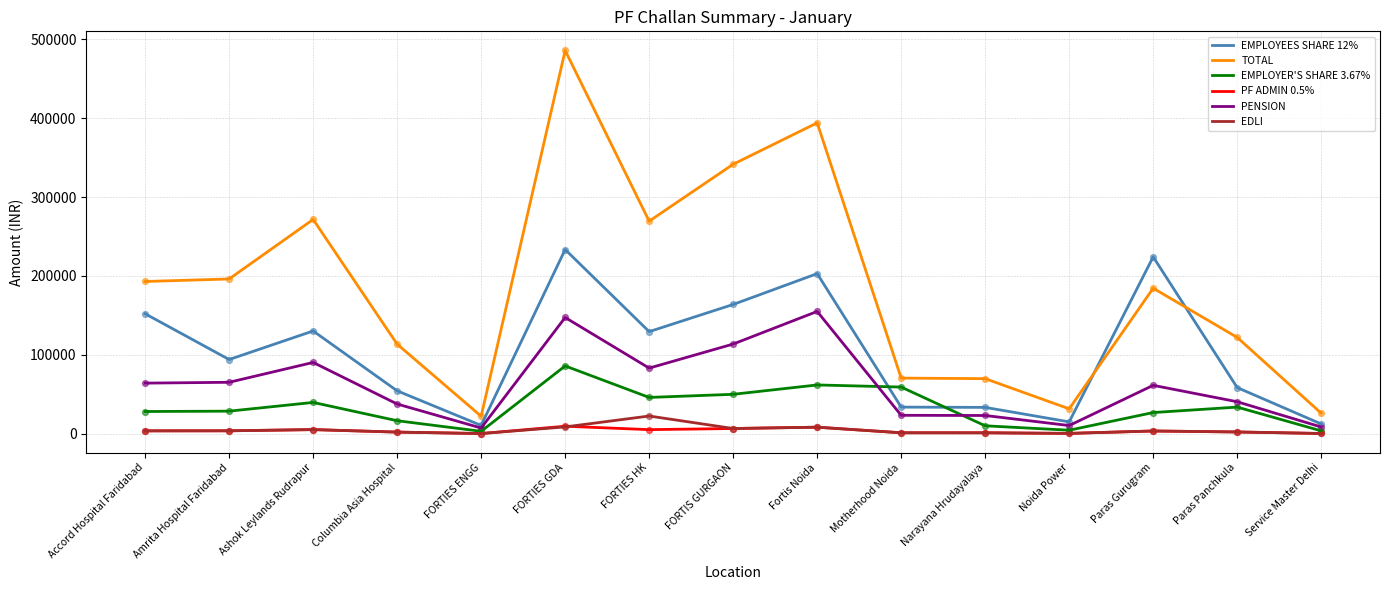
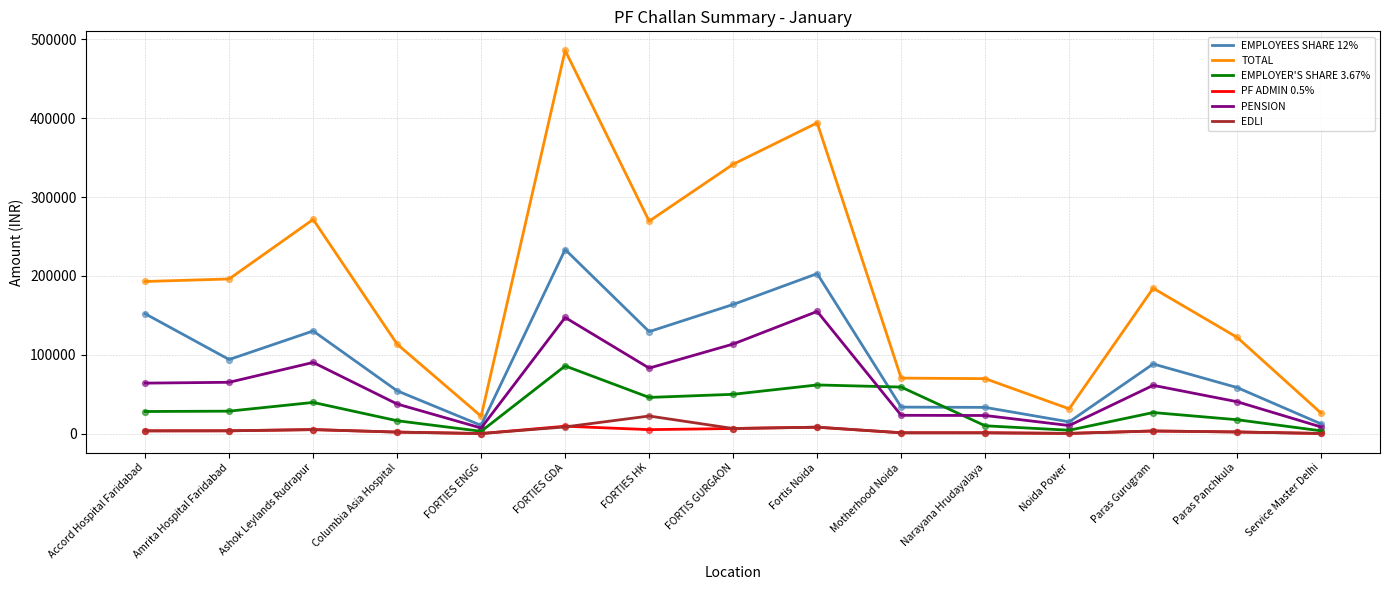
  {
    "EMPLOYEES SHARE 12%": {
      "Accord Hospital Faridabad": 150000,
      "Amrita Hospital Faridabad": 90000,
      "Ashok Leylands Rudrapur": 130000,
      "Columbia Asia Hospital": 50000,
      "FORTIES ENGG": 10000,
      "FORTIES GDA": 230000,
      "FORTIES HK": 130000,
      "FORTIS GURGAON": 160000,
      "Fortis Noida": 200000,
      "Motherhood Noida": 30000,
      "Narayana Hrudayalaya": 30000,
      "Noida Power": 20000,
-     "Paras Gurugram": 220000,
+     "Paras Gurugram": 90000,
      "Paras Panchkula": 60000,
      "Service Master Delhi": 10000
    },
    "TOTAL": {
      "Accord Hospital Faridabad": 190000,
      "Amrita Hospital Faridabad": 200000,
      "Ashok Leylands Rudrapur": 270000,
      "Columbia Asia Hospital": 110000,
      "FORTIES ENGG": 20000,
      "FORTIES GDA": 490000,
      "FORTIES HK": 270000,
      "FORTIS GURGAON": 340000,
      "Fortis Noida": 390000,
      "Motherhood Noida": 70000,
      "Narayana Hrudayalaya": 70000,
      "Noida Power": 30000,
      "Paras Gurugram": 180000,
      "Paras Panchkula": 120000,
      "Service Master Delhi": 30000
    },
    "EMPLOYER'S SHARE 3.67%": {
      "Accord Hospital Faridabad": 30000,
      "Amrita Hospital Faridabad": 30000,
      "Ashok Leylands Rudrapur": 40000,
      "Columbia Asia Hospital": 20000,
      "FORTIES GDA": 90000,
      "FORTIES HK": 50000,
      "FORTIS GURGAON": 50000,
      "Fortis Noida": 60000,
      "Motherhood Noida": 60000,
      "Narayana Hrudayalaya": 10000,
      "Noida Power": 0,
      "Paras Gurugram": 30000,
-     "Paras Panchkula": 30000,
+     "Paras Panchkula": 20000,
      "Service Master Delhi": 0
    },
    "PF ADMIN 0.5%": {
      "FORTIES HK": 10000
    },
    "PENSION": {
      "Accord Hospital Faridabad": 60000,
      "Amrita Hospital Faridabad": 70000,
      "Ashok Leylands Rudrapur": 90000,
      "Columbia Asia Hospital": 40000,
      "FORTIES ENGG": 10000,
      "FORTIES GDA": 150000,
      "FORTIES HK": 80000,
      "FORTIS GURGAON": 110000,
      "Fortis Noida": 160000,
      "Motherhood Noida": 20000,
      "Narayana Hrudayalaya": 20000,
      "Noida Power": 10000,
      "Paras Gurugram": 60000,
      "Paras Panchkula": 40000,
      "Service Master Delhi": 10000
    },
    "EDLI": {
      "FORTIES HK": 20000
    }
  }
